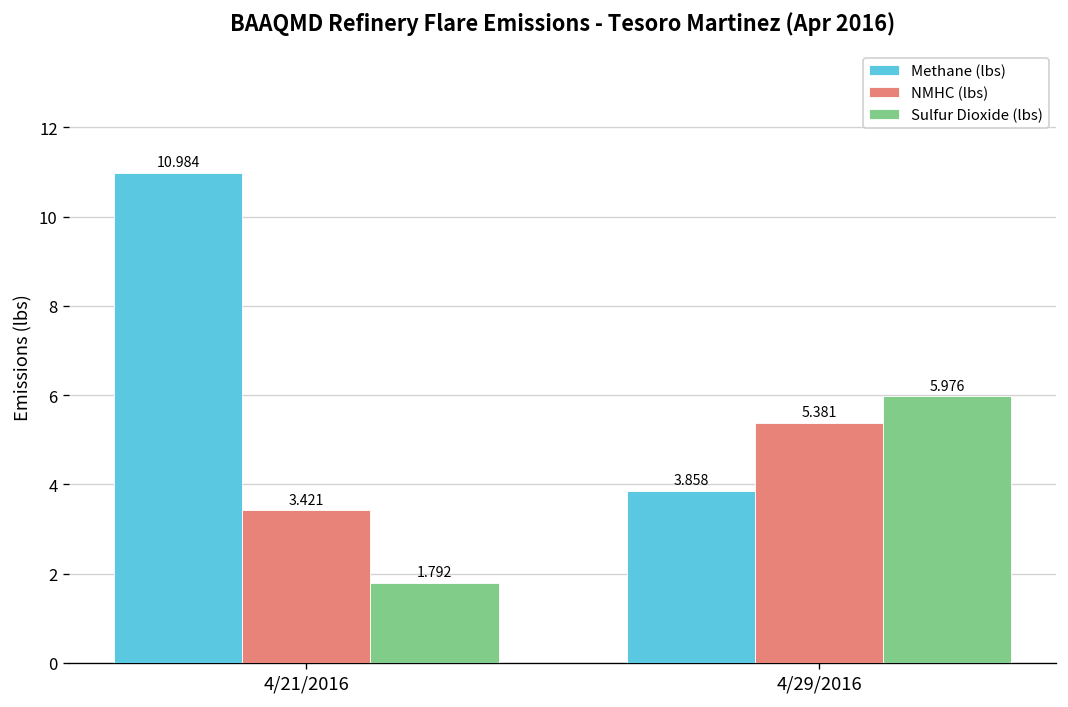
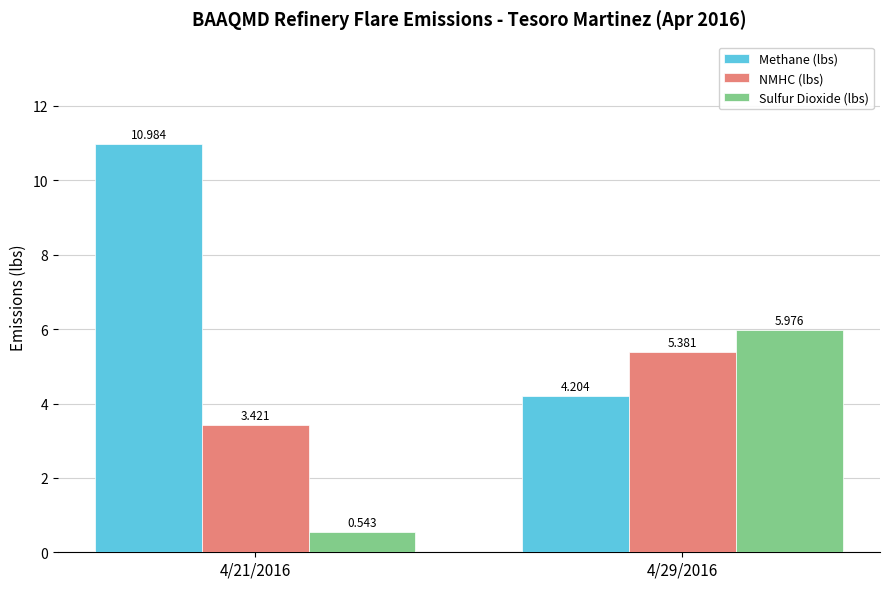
  {
    "Methane (lbs)": {
      "4/21/2016": 10.984,
-     "4/29/2016": 3.858
+     "4/29/2016": 4.204
    },
    "NMHC (lbs)": {
      "4/21/2016": 3.421,
      "4/29/2016": 5.381
    },
    "Sulfur Dioxide (lbs)": {
-     "4/21/2016": 1.792,
+     "4/21/2016": 0.543,
      "4/29/2016": 5.976
    }
  }
